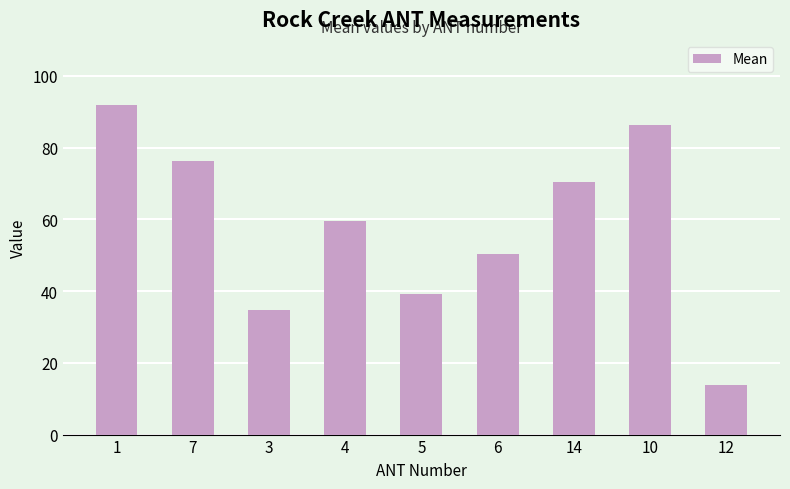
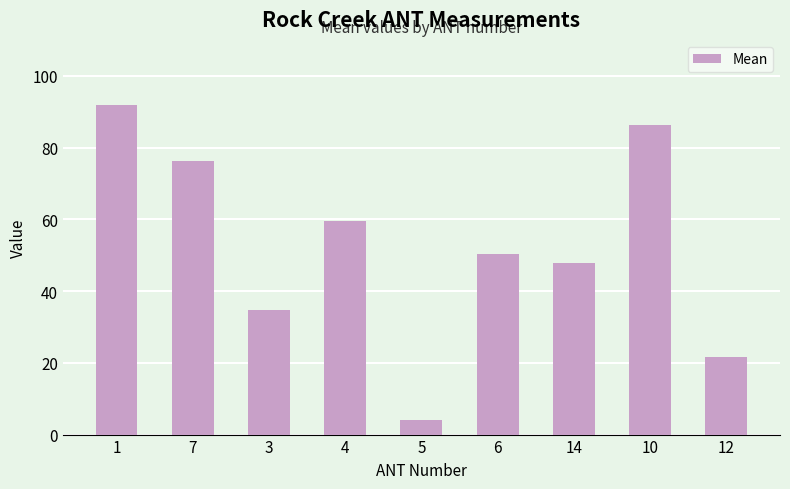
  {
    "1": 92,
    "7": 76,
    "3": 35,
    "4": 60,
-   "5": 39,
+   "5": 4,
    "6": 50,
-   "14": 70,
+   "14": 48,
    "10": 86,
-   "12": 14
+   "12": 22
  }
